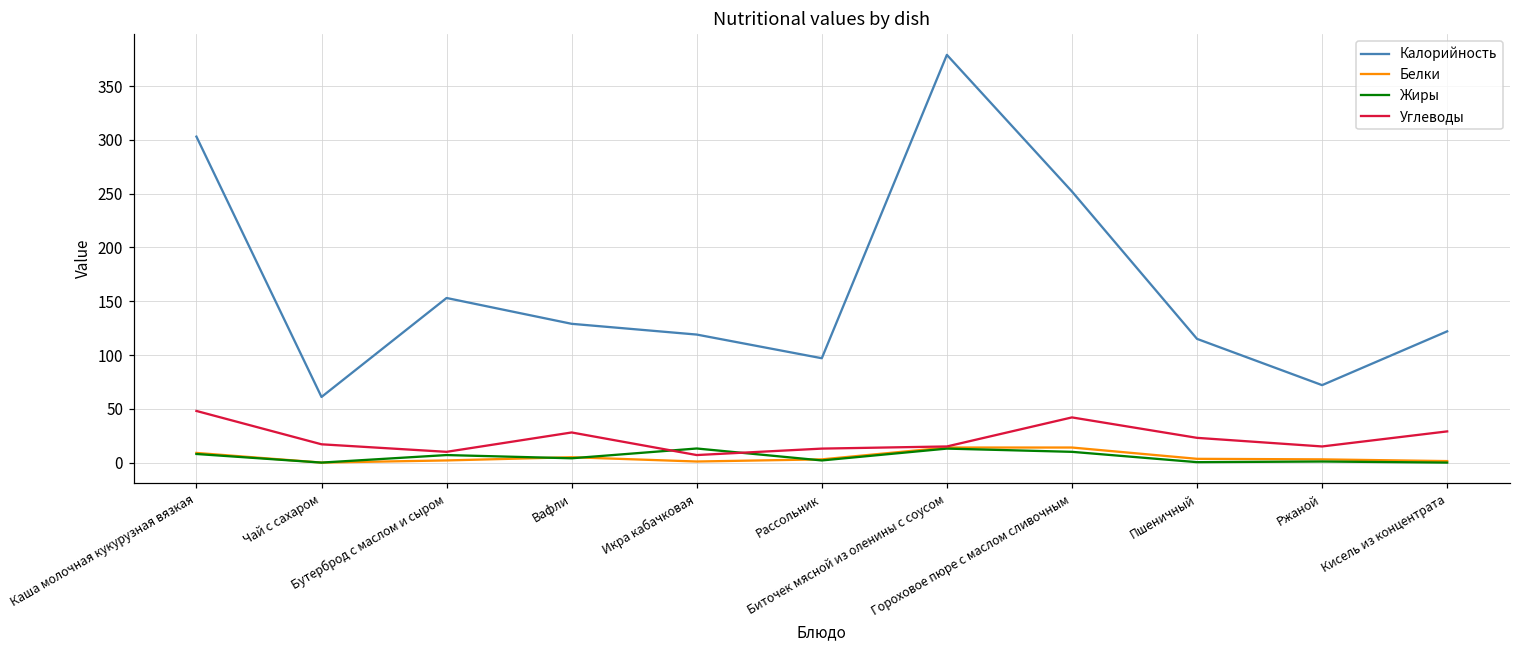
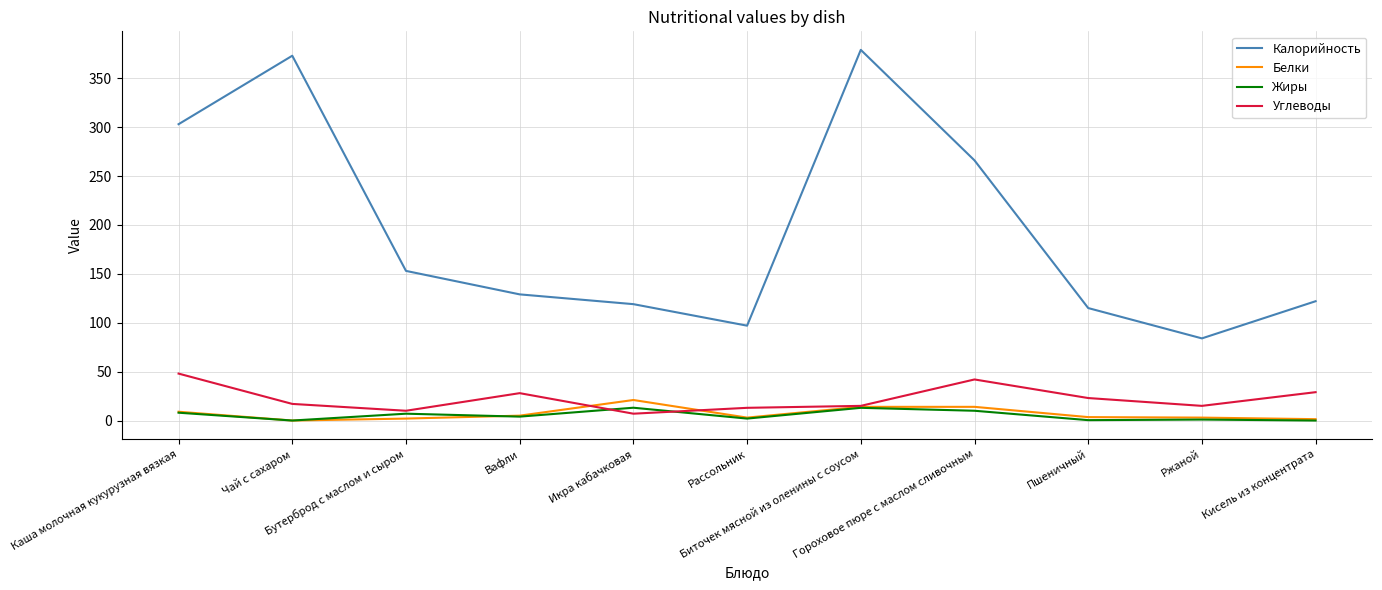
  {
    "Калорийность": {
      "Каша молочная кукурузная вязкая": 300,
-     "Чай с сахаром": 60,
+     "Чай с сахаром": 370,
      "Бутерброд с маслом и сыром": 150,
      "Вафли": 130,
      "Икра кабачковая": 120,
      "Рассольник": 100,
      "Биточек мясной из оленины с соусом": 380,
-     "Гороховое пюре с маслом сливочным": 250,
+     "Гороховое пюре с маслом сливочным": 270,
      "Пшеничный": 120,
-     "Ржаной": 70,
+     "Ржаной": 80,
      "Кисель из концентрата": 120
    },
    "Белки": {
      "Бутерброд с маслом и сыром": 0,
-     "Икра кабачковая": 0,
+     "Икра кабачковая": 20,
      "Гороховое пюре с маслом сливочным": 10,
      "Пшеничный": 0
    },
    "Жиры": {
      "Бутерброд с маслом и сыром": 10,
      "Икра кабачковая": 10,
      "Гороховое пюре с маслом сливочным": 10,
      "Пшеничный": 0
    },
    "Углеводы": {
      "Каша молочная кукурузная вязкая": 50,
      "Чай с сахаром": 20,
      "Бутерброд с маслом и сыром": 10,
      "Вафли": 30,
      "Икра кабачковая": 10,
      "Рассольник": 10,
      "Гороховое пюре с маслом сливочным": 40,
      "Пшеничный": 20,
      "Ржаной": 20,
      "Кисель из концентрата": 30
    }
  }
